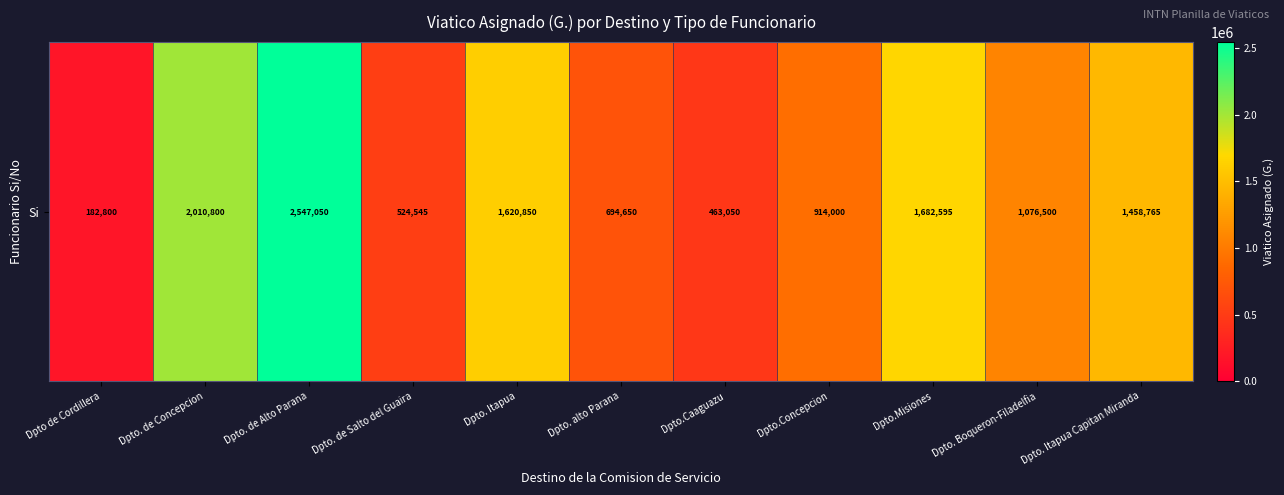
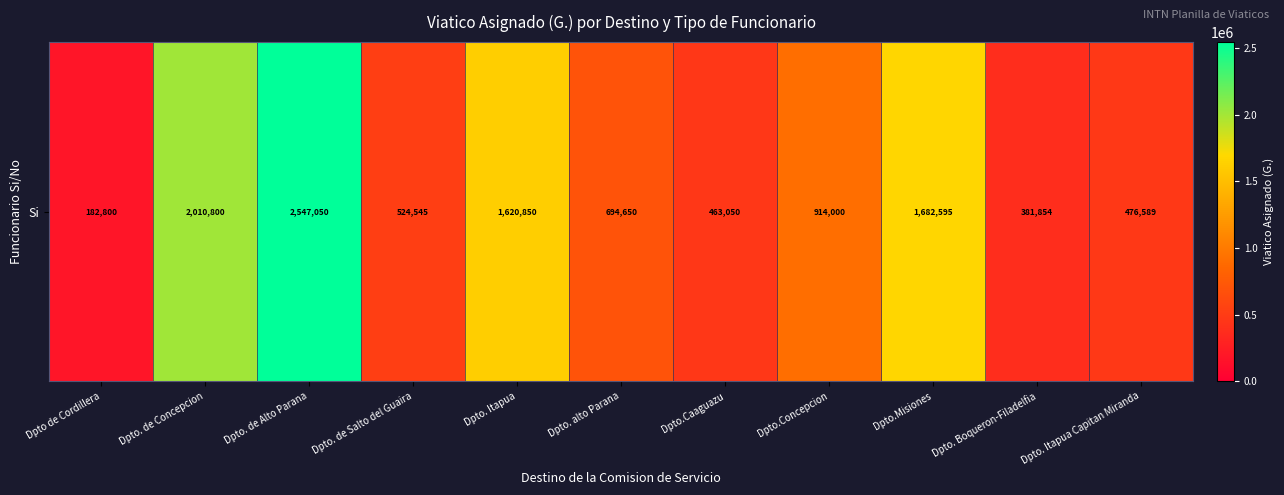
  {
    "Si": {
      "Dpto de Cordillera": "182,800",
      "Dpto. de Concepcion": "2,010,800",
      "Dpto. de Alto Parana": "2,547,050",
      "Dpto. de Salto del Guaira": "524,545",
      "Dpto. Itapua": "1,620,850",
      "Dpto. alto Parana": "694,650",
      "Dpto.Caaguazu": "463,050",
      "Dpto.Concepcion": "914,000",
      "Dpto.Misiones": "1,682,595",
-     "Dpto. Boqueron-Filadelfia": "1,076,500",
-     "Dpto. Itapua Capitan Miranda": "1,458,765"
+     "Dpto. Boqueron-Filadelfia": "381,854",
+     "Dpto. Itapua Capitan Miranda": "476,589"
    }
  }
